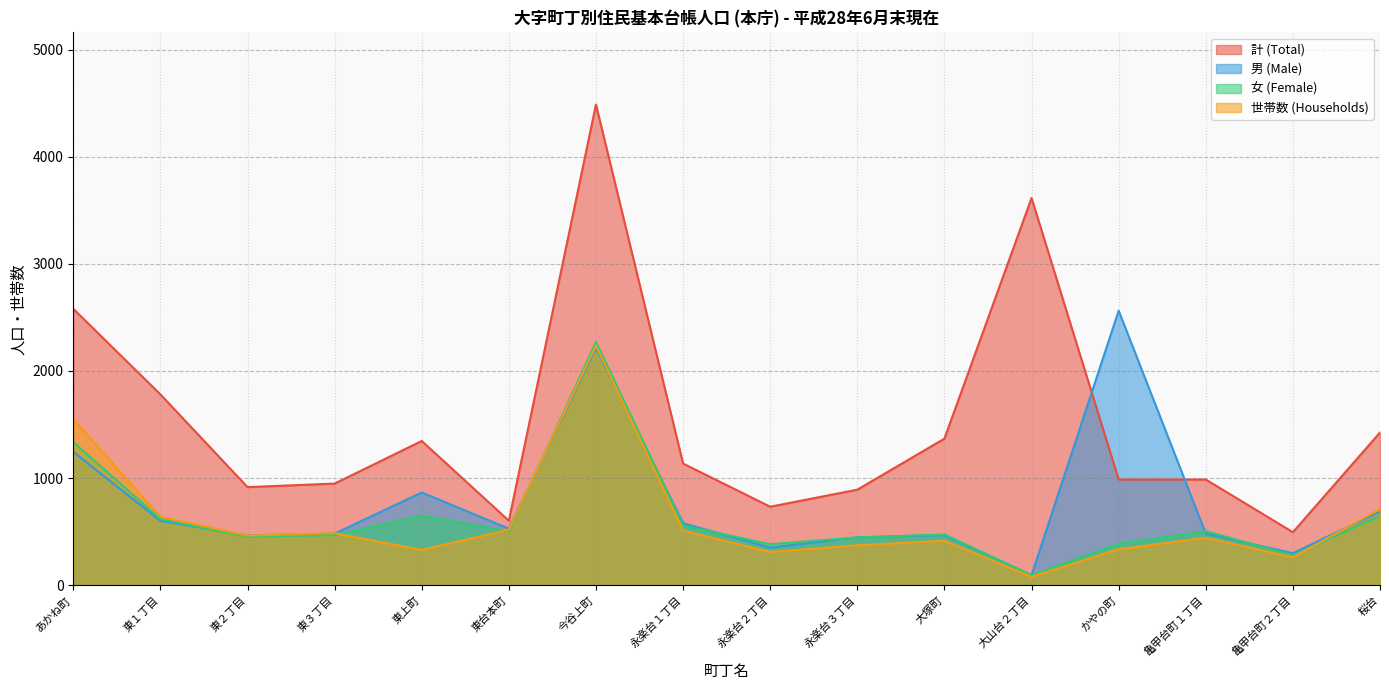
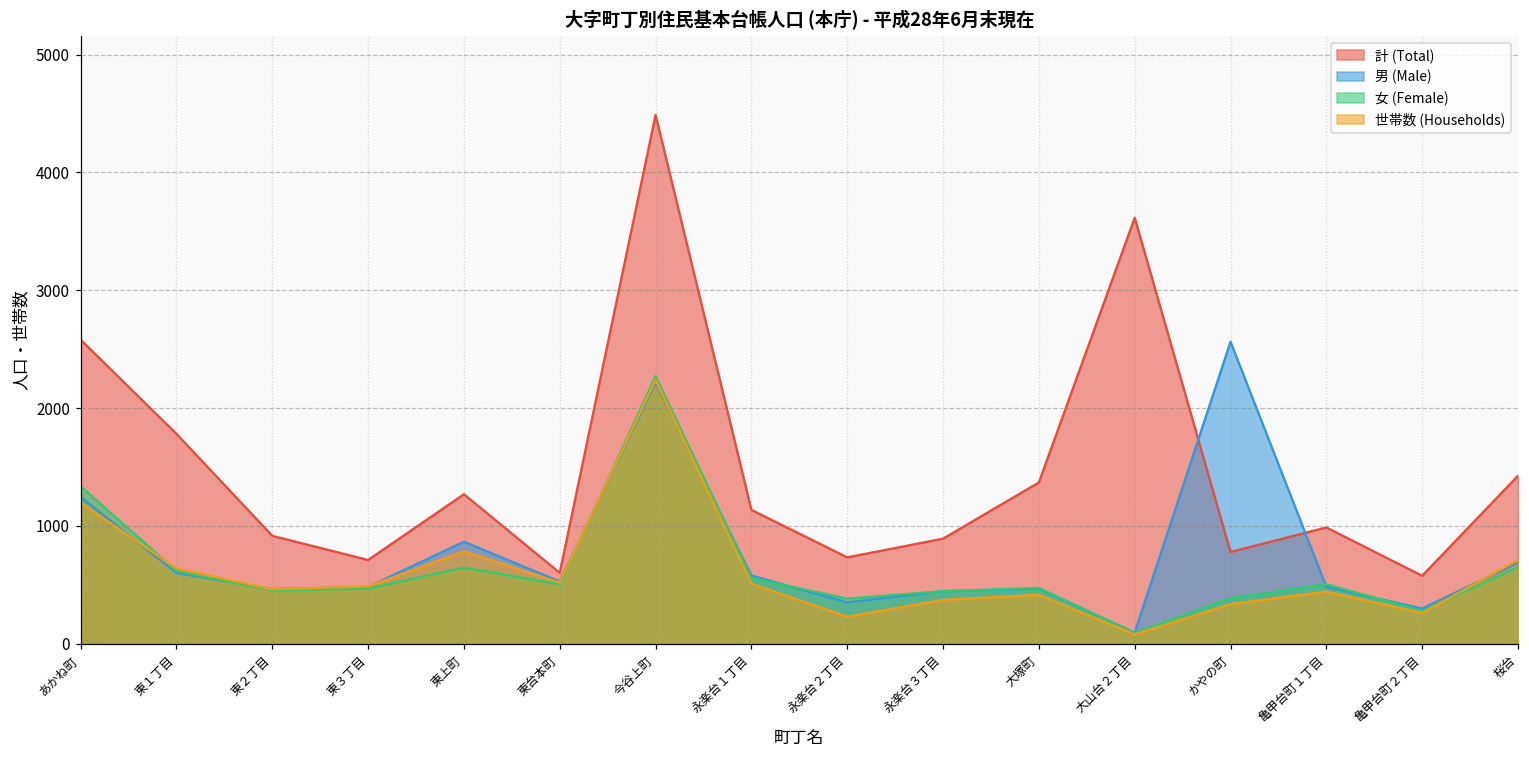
  {
    "計 (Total)": {
      "あかね町": 2580,
      "東１丁目": 1780,
      "東２丁目": 920,
-     "東３丁目": 950,
-     "東上町": 1350,
+     "東３丁目": 710,
+     "東上町": 1270,
      "東台本町": 600,
      "今谷上町": 4490,
      "永楽台１丁目": 1140,
      "永楽台２丁目": 730,
      "永楽台３丁目": 890,
      "大塚町": 1370,
      "大山台２丁目": 3620,
-     "かやの町": 990,
+     "かやの町": 780,
      "亀甲台町１丁目": 990,
-     "亀甲台町２丁目": 490,
+     "亀甲台町２丁目": 580,
      "桜台": 1430
    },
    "男 (Male)": {
      "あかね町": 1250,
      "東上町": 870,
      "永楽台２丁目": 350,
      "かやの町": 2560
    },
    "女 (Female)": {
      "あかね町": 1340,
      "東上町": 650,
      "今谷上町": 2270,
      "永楽台２丁目": 380,
      "かやの町": 390,
      "桜台": 650
    },
    "世帯数 (Households)": {
-     "あかね町": 1550,
-     "東上町": 330,
+     "あかね町": 1200,
+     "東上町": 780,
      "永楽台１丁目": 510,
-     "永楽台２丁目": 310,
+     "永楽台２丁目": 230,
      "永楽台３丁目": 370,
      "大塚町": 410,
      "かやの町": 340,
      "亀甲台町１丁目": 440
    }
  }
